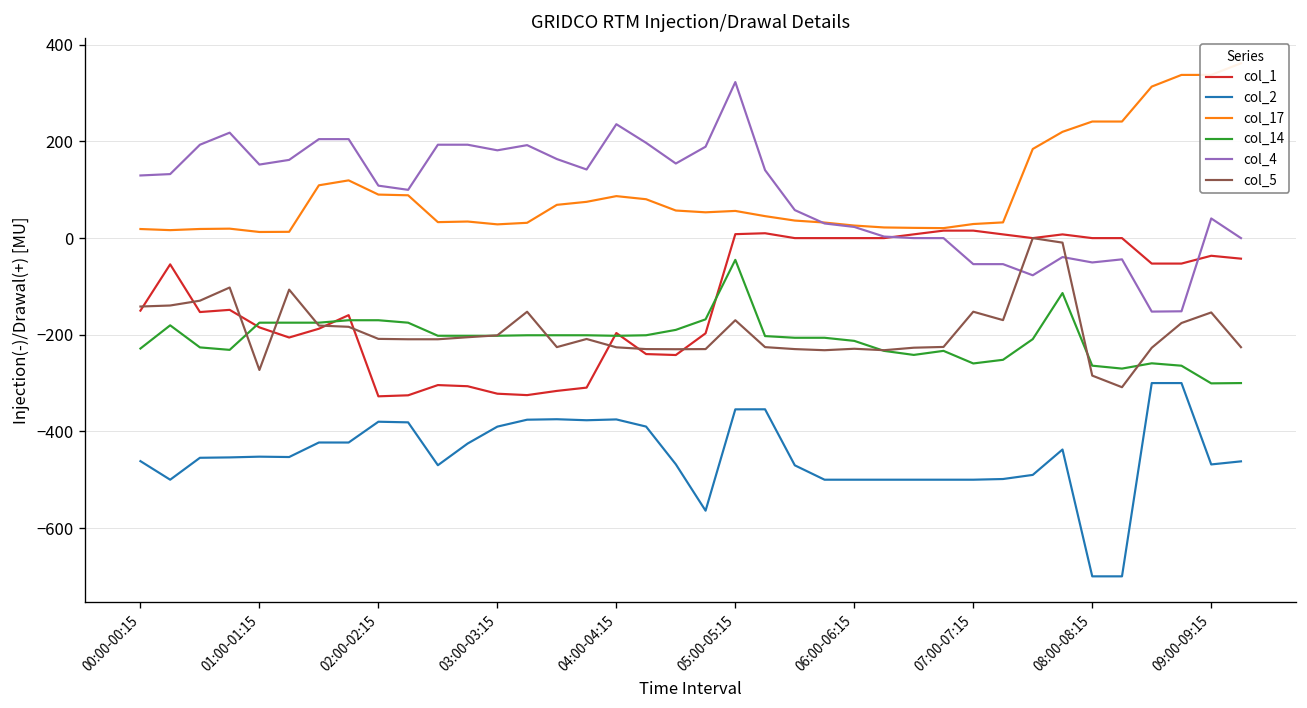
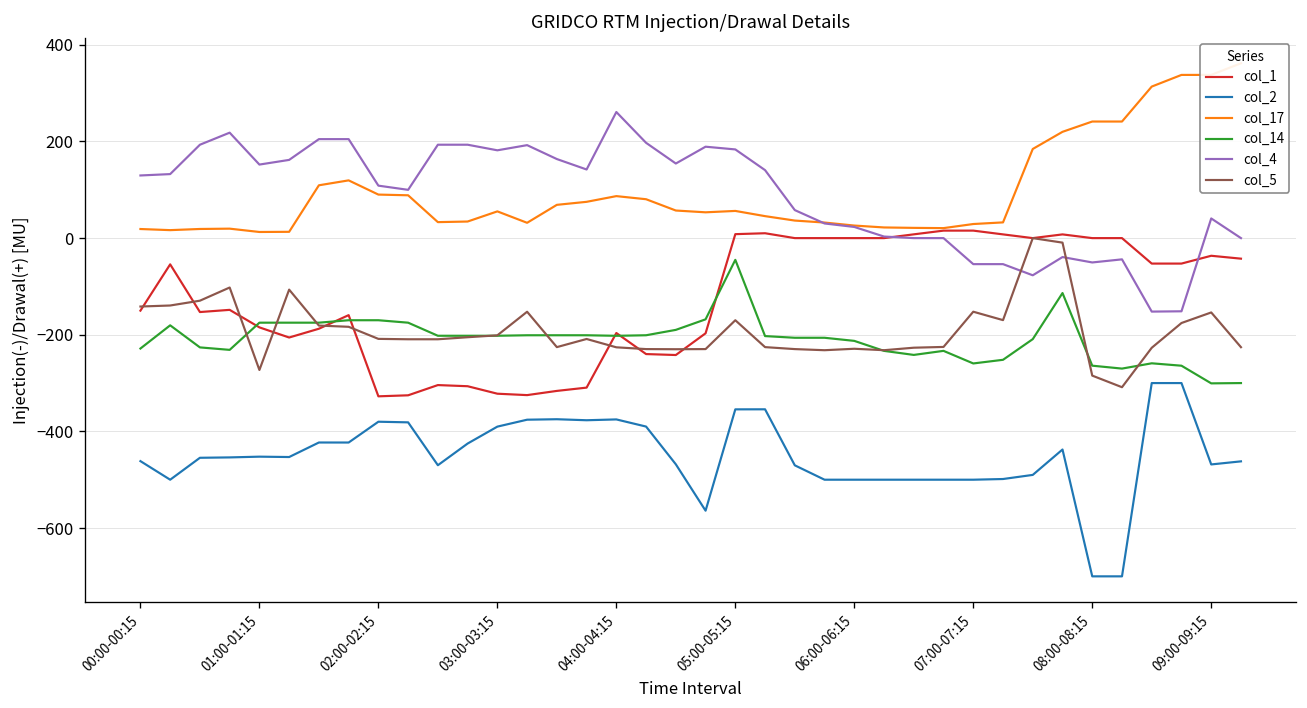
  {
    "col_1": {
      "00:00-00:15": -150,
      "01:00-01:15": -180,
      "02:00-02:15": -330,
      "03:00-03:15": -320,
      "05:00-05:15": 10,
      "06:00-06:15": 0,
      "07:00-07:15": 20,
      "08:00-08:15": 0,
      "09:00-09:15": -40
    },
    "col_2": {
      "00:00-00:15": -460,
      "01:00-01:15": -450,
      "02:00-02:15": -380,
      "03:00-03:15": -390,
      "04:00-04:15": -380,
      "05:00-05:15": -350,
      "06:00-06:15": -500,
      "07:00-07:15": -500,
      "08:00-08:15": -700,
      "09:00-09:15": -470
    },
    "col_17": {
      "00:00-00:15": 20,
      "01:00-01:15": 10,
      "02:00-02:15": 90,
-     "03:00-03:15": 30,
+     "03:00-03:15": 60,
      "04:00-04:15": 90,
      "05:00-05:15": 60,
      "07:00-07:15": 30,
      "08:00-08:15": 240
    },
    "col_14": {
      "00:00-00:15": -230,
      "01:00-01:15": -180,
      "02:00-02:15": -170,
      "05:00-05:15": -50,
      "06:00-06:15": -210,
      "07:00-07:15": -260,
      "08:00-08:15": -260,
      "09:00-09:15": -300
    },
    "col_4": {
      "00:00-00:15": 130,
      "01:00-01:15": 150,
      "02:00-02:15": 110,
      "03:00-03:15": 180,
-     "04:00-04:15": 240,
-     "05:00-05:15": 320,
+     "04:00-04:15": 260,
+     "05:00-05:15": 180,
      "07:00-07:15": -50,
      "08:00-08:15": -50,
      "09:00-09:15": 40
    },
    "col_5": {
      "00:00-00:15": -140,
      "01:00-01:15": -270,
      "02:00-02:15": -210,
      "04:00-04:15": -230,
      "05:00-05:15": -170,
      "06:00-06:15": -230,
      "07:00-07:15": -150,
      "08:00-08:15": -280,
      "09:00-09:15": -150
    }
  }
